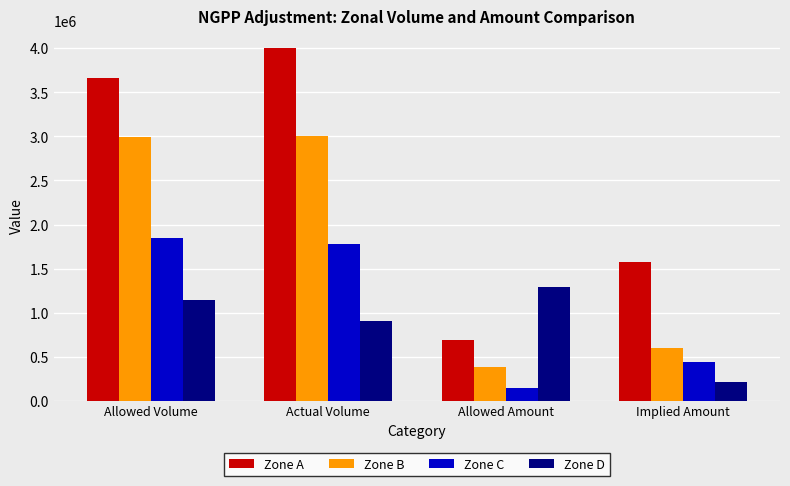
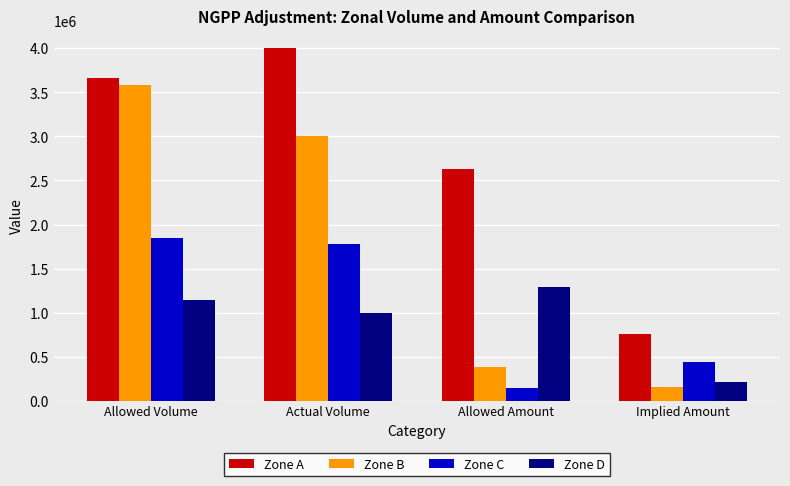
  {
    "Zone A": {
      "Allowed Volume": 3700000,
      "Actual Volume": 4000000,
-     "Allowed Amount": 700000,
-     "Implied Amount": 1600000
+     "Allowed Amount": 2600000,
+     "Implied Amount": 800000
    },
    "Zone B": {
-     "Allowed Volume": 3000000,
+     "Allowed Volume": 3600000,
      "Actual Volume": 3000000,
      "Allowed Amount": 400000,
-     "Implied Amount": 600000
+     "Implied Amount": 200000
    },
    "Zone C": {
      "Allowed Volume": 1800000,
      "Actual Volume": 1800000,
      "Allowed Amount": 100000,
      "Implied Amount": 400000
    },
    "Zone D": {
      "Allowed Volume": 1100000,
-     "Actual Volume": 900000,
+     "Actual Volume": 1000000,
      "Allowed Amount": 1300000,
      "Implied Amount": 200000
    }
  }
